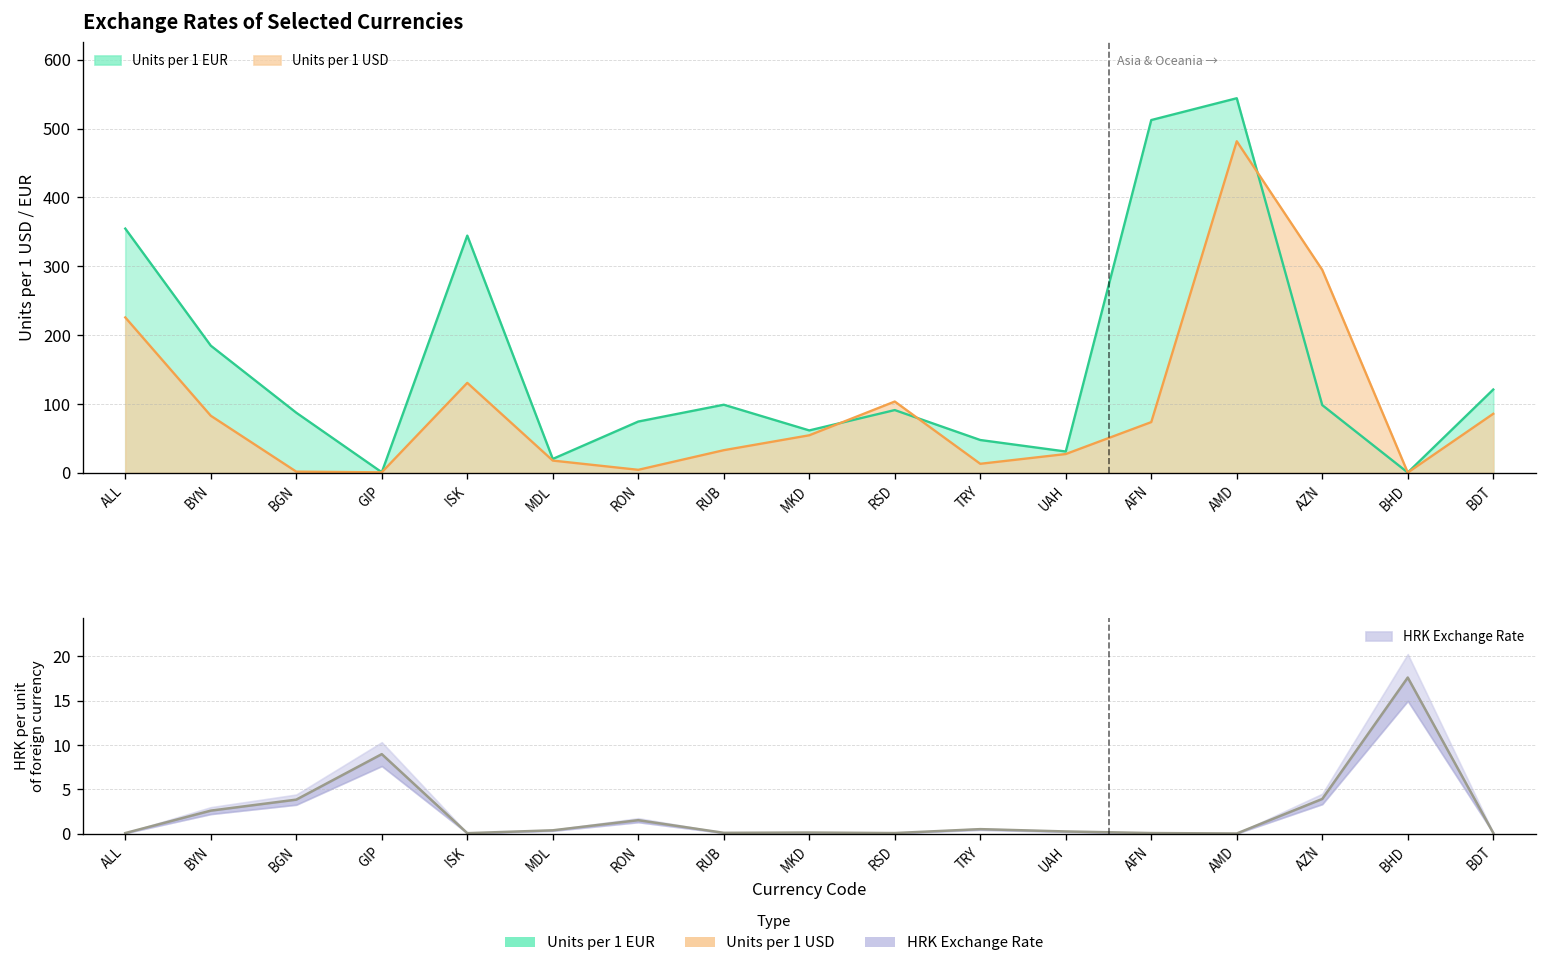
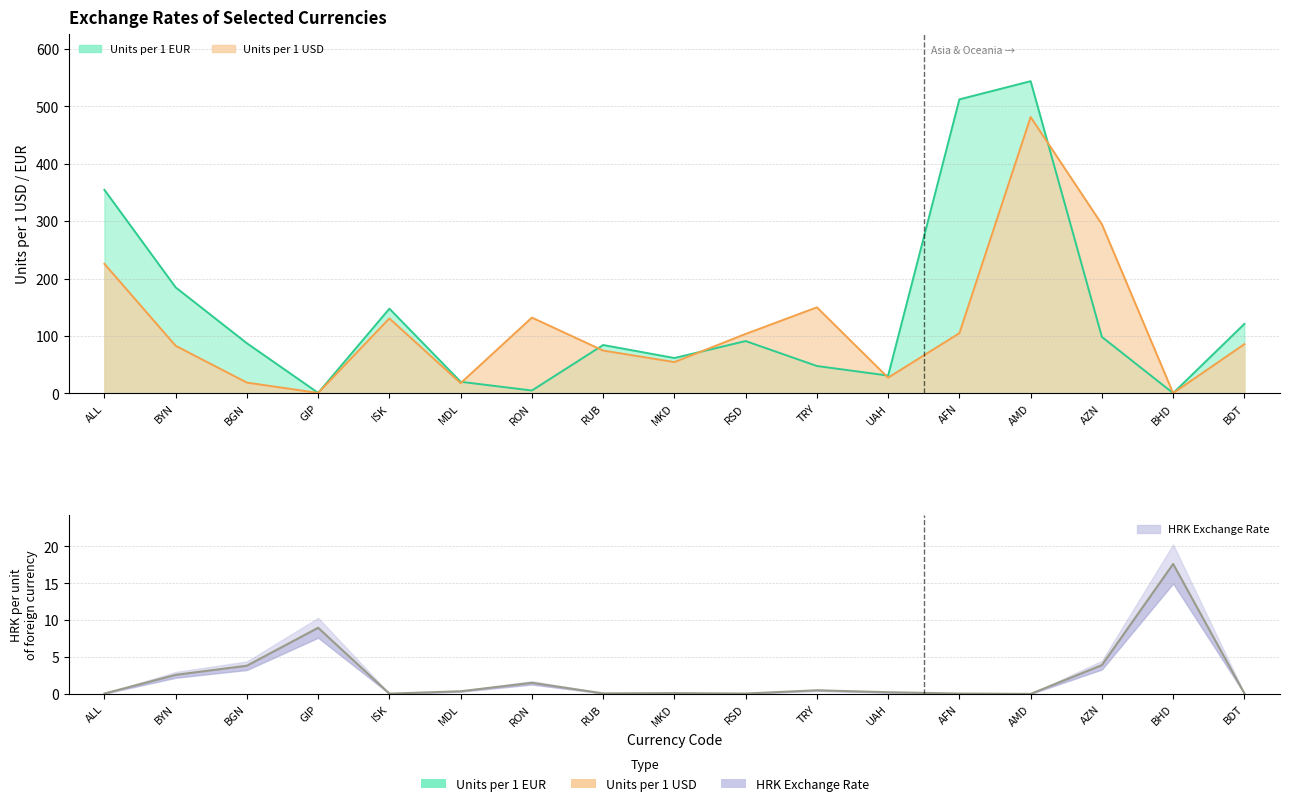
  {
    "Exchange Rates of Selected Currencies": {
      "Units per 1 EUR": {
        "ALL": 350,
        "BYN": 180,
        "BGN": 90,
-       "ISK": 340,
-       "RON": 70,
-       "RUB": 100,
+       "ISK": 150,
+       "RON": 0,
+       "RUB": 80,
        "MKD": 60,
        "RSD": 90,
        "TRY": 50,
        "AFN": 510,
        "AMD": 540,
        "AZN": 100,
        "BDT": 120
      },
      "Units per 1 USD": {
        "ALL": 230,
        "BYN": 80,
-       "BGN": 0,
+       "BGN": 20,
        "ISK": 130,
-       "RON": 0,
-       "RUB": 30,
+       "RON": 130,
+       "RUB": 70,
        "MKD": 50,
        "RSD": 100,
-       "TRY": 10,
-       "AFN": 70,
+       "TRY": 150,
+       "AFN": 100,
        "AMD": 480,
        "AZN": 290,
        "BDT": 90
      }
    }
  }
